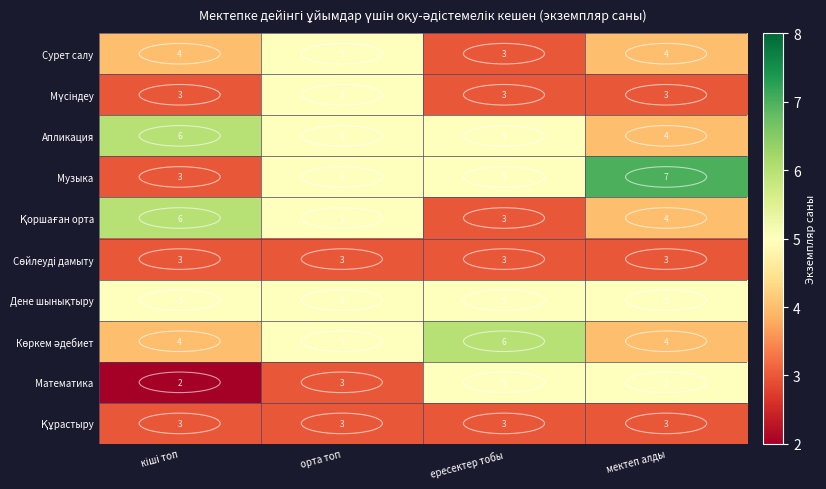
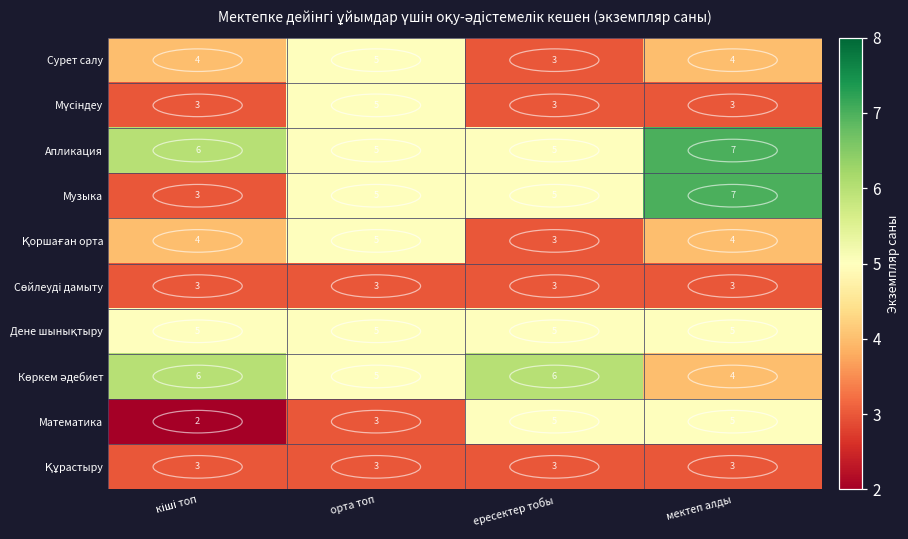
  {
    "Сурет салу": {
      "кіші топ": 4,
      "орта топ": 5,
      "ересектер тобы": 3,
      "мектеп алды": 4
    },
    "Мүсіндеу": {
      "кіші топ": 3,
      "орта топ": 5,
      "ересектер тобы": 3,
      "мектеп алды": 3
    },
    "Апликация": {
      "кіші топ": 6,
      "орта топ": 5,
      "ересектер тобы": 5,
-     "мектеп алды": 4
+     "мектеп алды": 7
    },
    "Музыка": {
      "кіші топ": 3,
      "орта топ": 5,
      "ересектер тобы": 5,
      "мектеп алды": 7
    },
    "Қоршаған орта": {
-     "кіші топ": 6,
+     "кіші топ": 4,
      "орта топ": 5,
      "ересектер тобы": 3,
      "мектеп алды": 4
    },
    "Сөйлеуді дамыту": {
      "кіші топ": 3,
      "орта топ": 3,
      "ересектер тобы": 3,
      "мектеп алды": 3
    },
    "Дене шынықтыру": {
      "кіші топ": 5,
      "орта топ": 5,
      "ересектер тобы": 5,
      "мектеп алды": 5
    },
    "Көркем әдебиет": {
-     "кіші топ": 4,
+     "кіші топ": 6,
      "орта топ": 5,
      "ересектер тобы": 6,
      "мектеп алды": 4
    },
    "Математика": {
      "кіші топ": 2,
      "орта топ": 3,
      "ересектер тобы": 5,
      "мектеп алды": 5
    },
    "Құрастыру": {
      "кіші топ": 3,
      "орта топ": 3,
      "ересектер тобы": 3,
      "мектеп алды": 3
    }
  }
